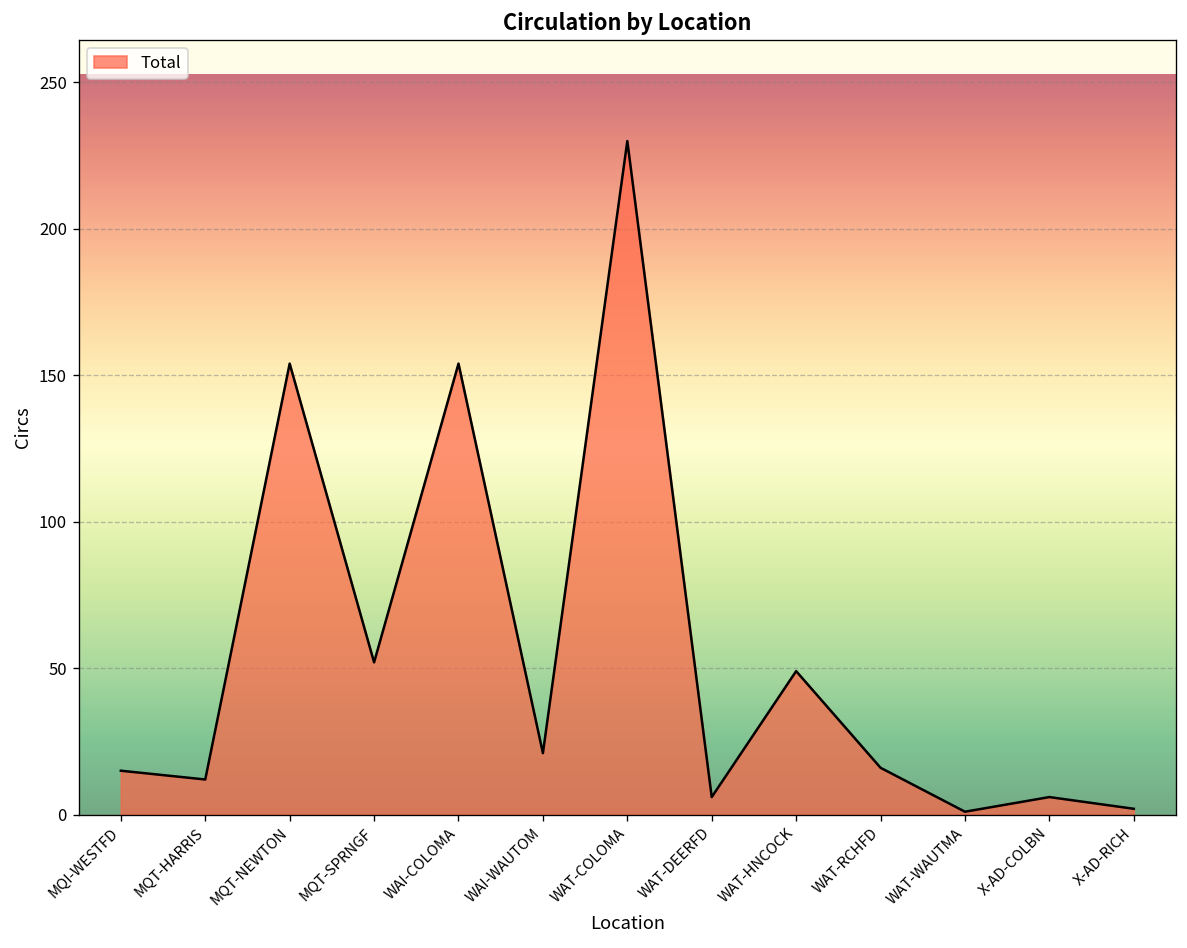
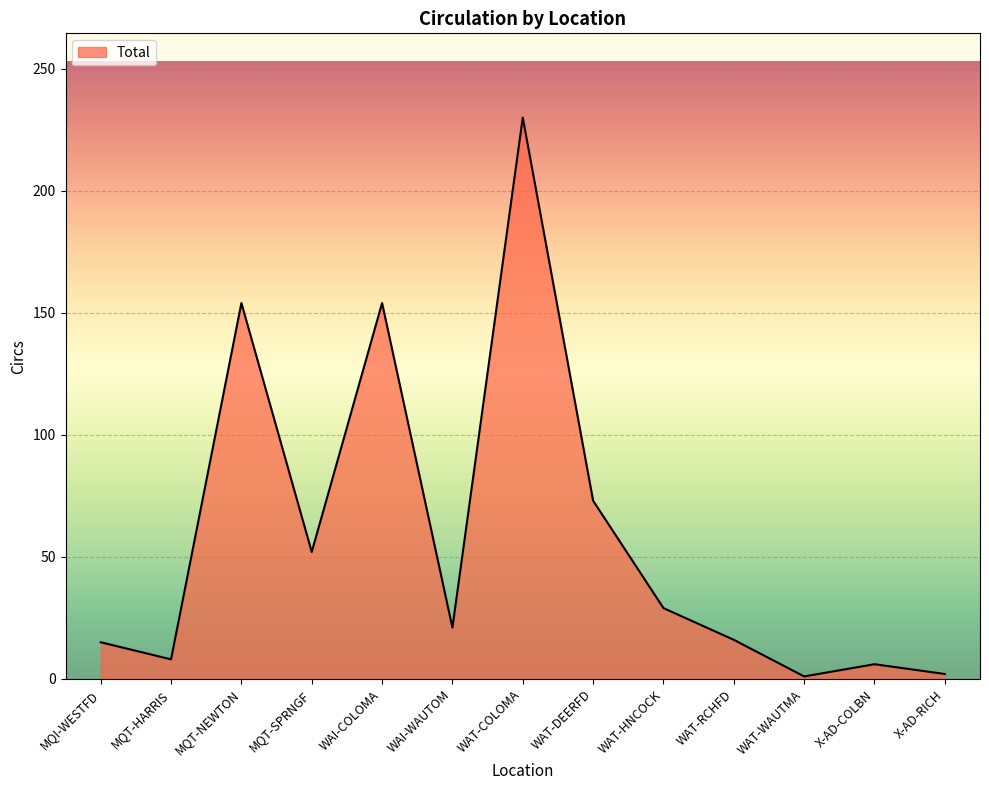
  {
    "MQI-WESTFD": 15,
-   "MQT-HARRIS": 12,
+   "MQT-HARRIS": 8,
    "MQT-NEWTON": 154,
    "MQT-SPRNGF": 52,
    "WAI-COLOMA": 154,
    "WAI-WAUTOM": 21,
    "WAT-COLOMA": 230,
-   "WAT-DEERFD": 6,
-   "WAT-HNCOCK": 49,
+   "WAT-DEERFD": 73,
+   "WAT-HNCOCK": 29,
    "WAT-RCHFD": 16,
    "WAT-WAUTMA": 1,
    "X-AD-COLBN": 6,
    "X-AD-RICH": 2
  }
